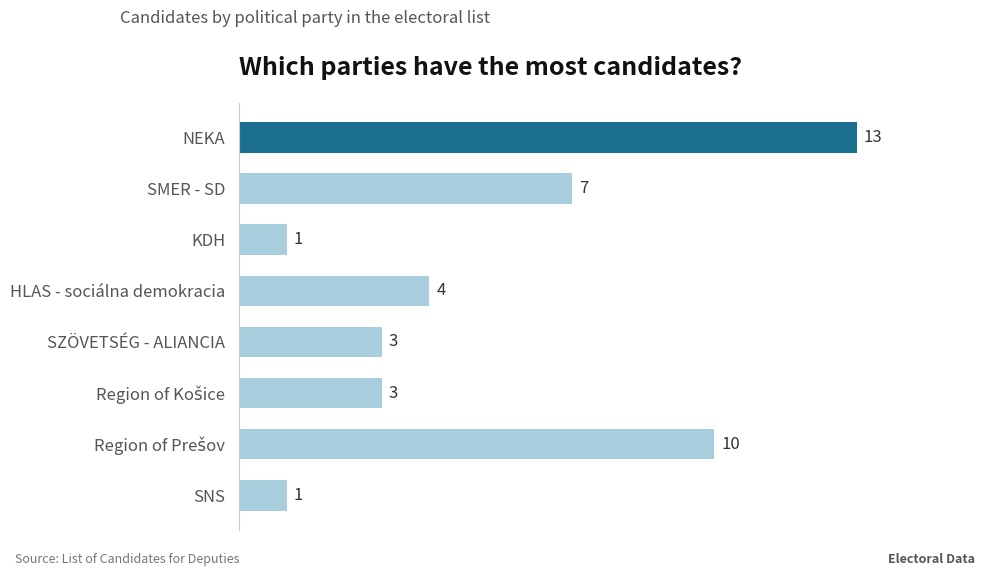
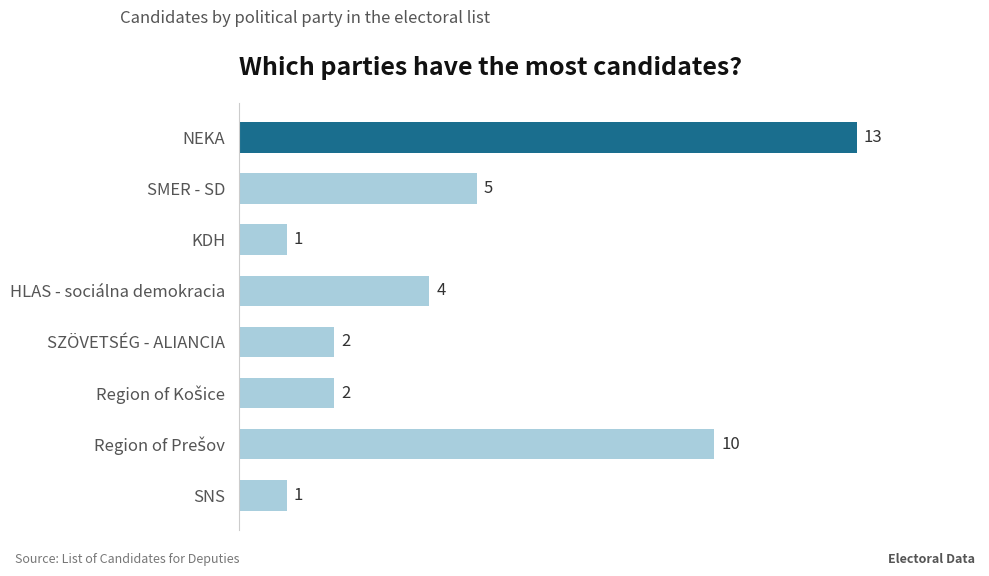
  {
    "NEKA": 13,
-   "SMER - SD": 7,
+   "SMER - SD": 5,
    "KDH": 1,
    "HLAS - sociálna demokracia": 4,
-   "SZÖVETSÉG - ALIANCIA": 3,
-   "Region of Košice": 3,
+   "SZÖVETSÉG - ALIANCIA": 2,
+   "Region of Košice": 2,
    "Region of Prešov": 10,
    "SNS": 1
  }
